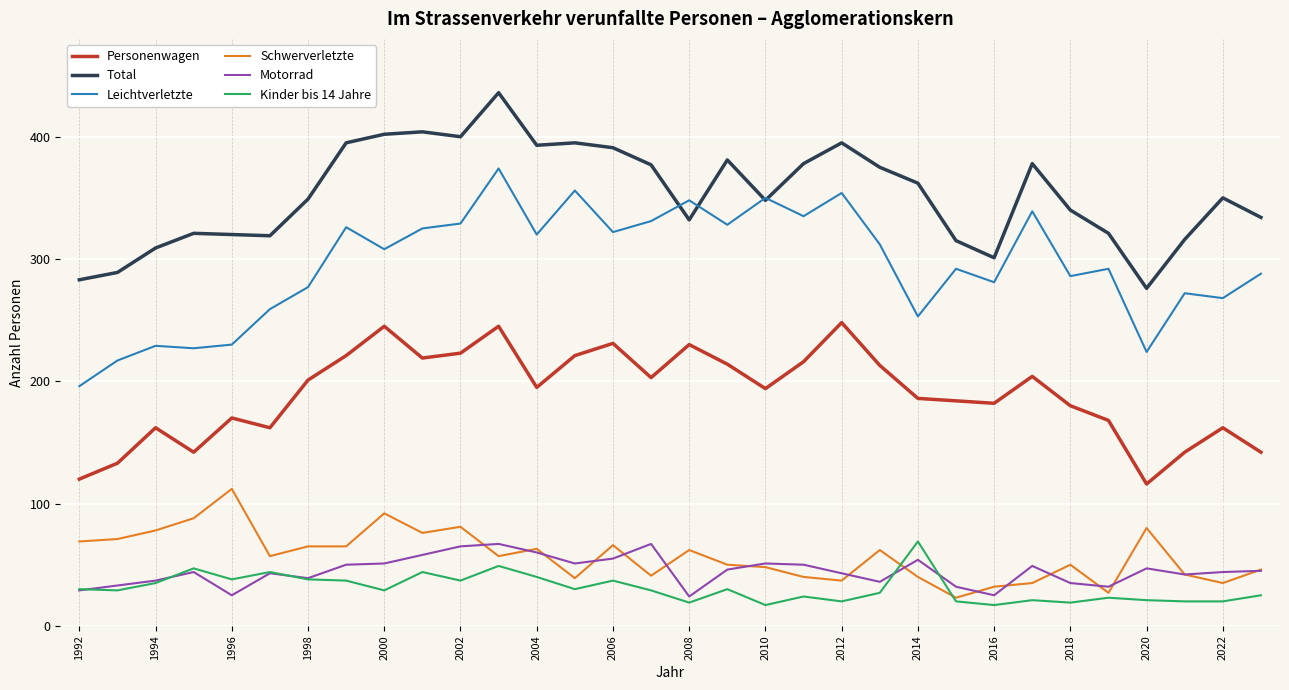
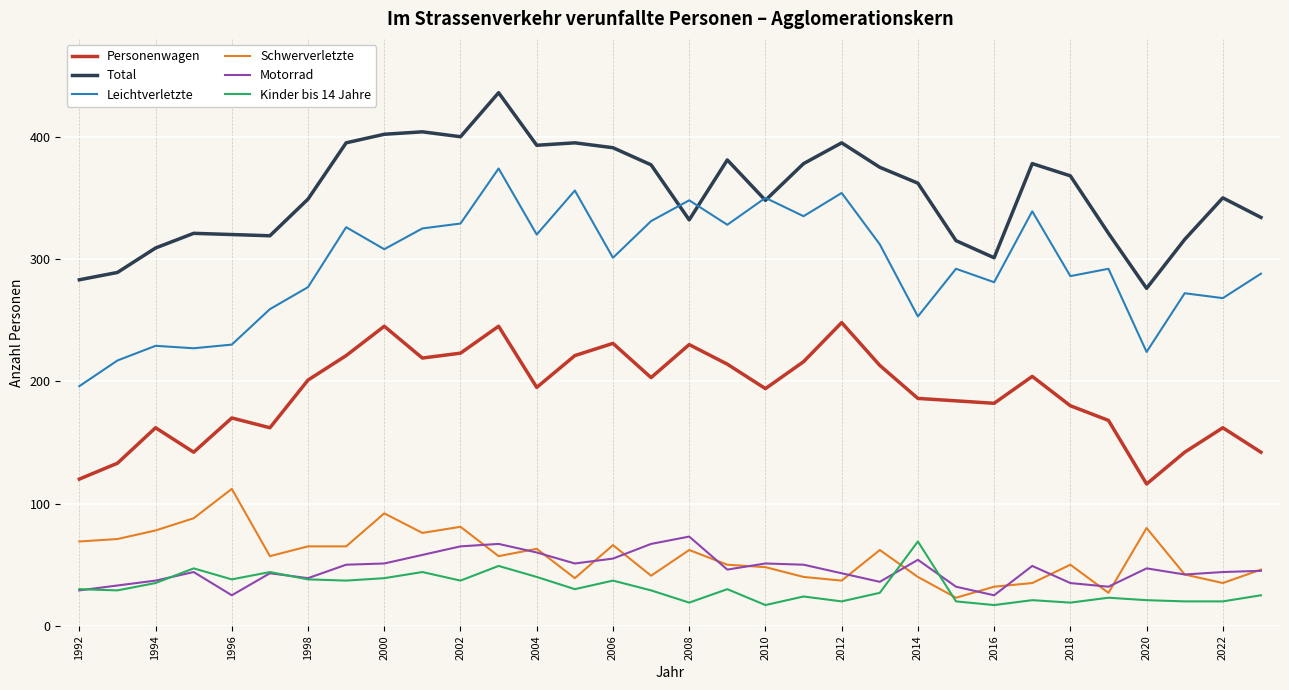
  {
    "Personenwagen": {
      "1992": 120,
      "1994": 162,
      "1996": 170,
      "1998": 201,
      "2000": 245,
      "2002": 223,
      "2004": 195,
      "2006": 231,
      "2008": 230,
      "2010": 194,
      "2012": 248,
      "2014": 186,
      "2016": 182,
      "2018": 180,
      "2020": 116,
      "2022": 162
    },
    "Total": {
      "1992": 283,
      "1994": 309,
      "1996": 320,
      "1998": 349,
      "2000": 402,
      "2002": 400,
      "2004": 393,
      "2006": 391,
      "2008": 332,
      "2012": 395,
      "2014": 362,
      "2016": 301,
-     "2018": 340,
+     "2018": 368,
      "2020": 276,
      "2022": 350
    },
    "Leichtverletzte": {
      "1992": 196,
      "1994": 229,
      "1996": 230,
      "1998": 277,
      "2000": 308,
      "2002": 329,
      "2004": 320,
-     "2006": 322,
+     "2006": 301,
      "2008": 348,
      "2012": 354,
      "2014": 253,
      "2016": 281,
      "2018": 286,
      "2020": 224,
      "2022": 268
    },
    "Schwerverletzte": {
      "1992": 69,
      "1994": 78,
      "1996": 112,
      "1998": 65,
      "2000": 92,
      "2002": 81,
      "2004": 63,
      "2006": 66,
      "2008": 62,
      "2010": 48,
      "2012": 37,
      "2014": 40,
      "2016": 32,
      "2018": 50,
      "2020": 80,
      "2022": 35
    },
    "Motorrad": {
      "1996": 25,
      "2000": 51,
      "2002": 65,
      "2004": 60,
      "2006": 55,
-     "2008": 24,
+     "2008": 73,
      "2010": 51,
      "2012": 43,
      "2014": 54,
      "2016": 25,
      "2018": 35,
      "2020": 47,
      "2022": 44
    },
    "Kinder bis 14 Jahre": {
      "1996": 38,
-     "2000": 29,
+     "2000": 39,
      "2002": 37,
      "2004": 40,
      "2006": 37,
      "2008": 19,
      "2010": 17,
      "2012": 20,
      "2014": 69,
      "2016": 17,
      "2018": 19,
      "2020": 21,
      "2022": 20
    }
  }
